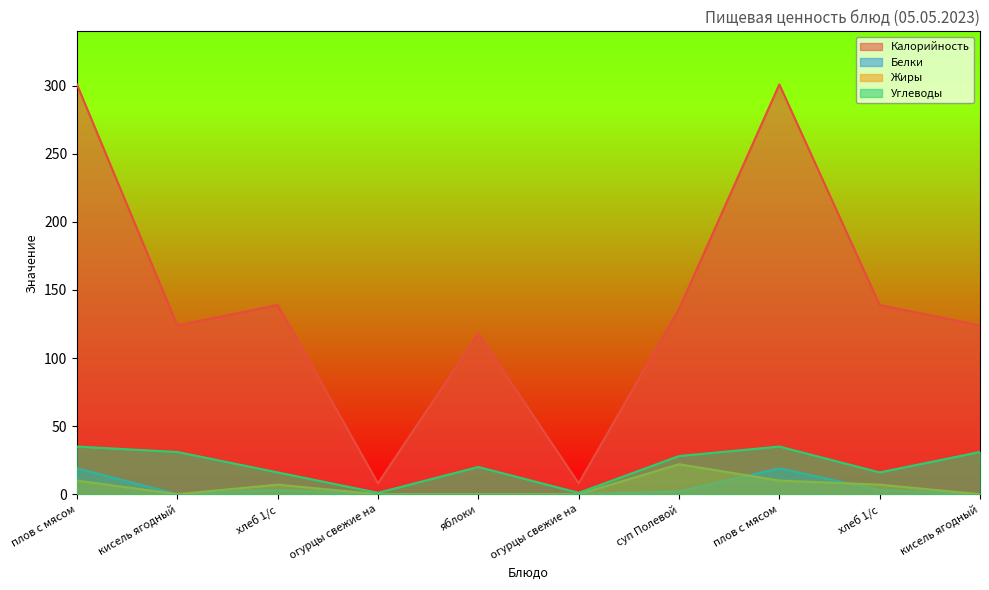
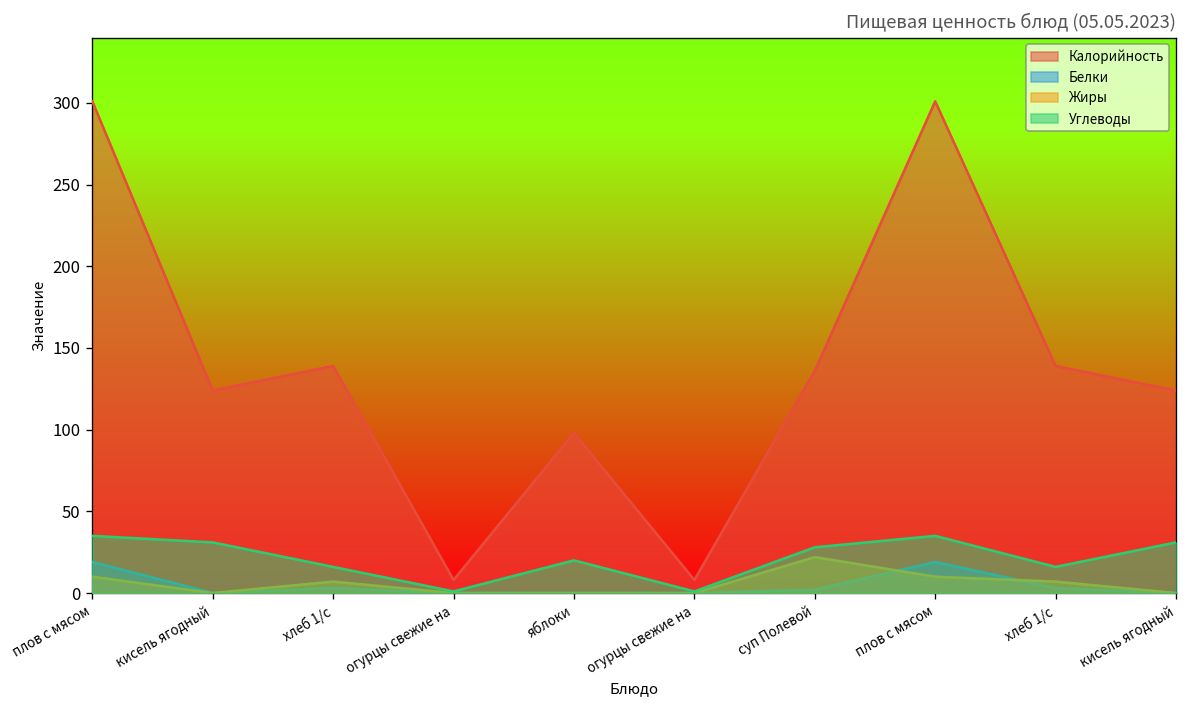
  {
    "Калорийность": {
-     "яблоки": 118,
+     "яблоки": 98,
      "суп Полевой": 136
    },
    "Белки": {
      "суп Полевой": 2
    },
    "Жиры": {
      "суп Полевой": 22
    },
    "Углеводы": {
      "яблоки": 20,
      "суп Полевой": 28
    }
  }
